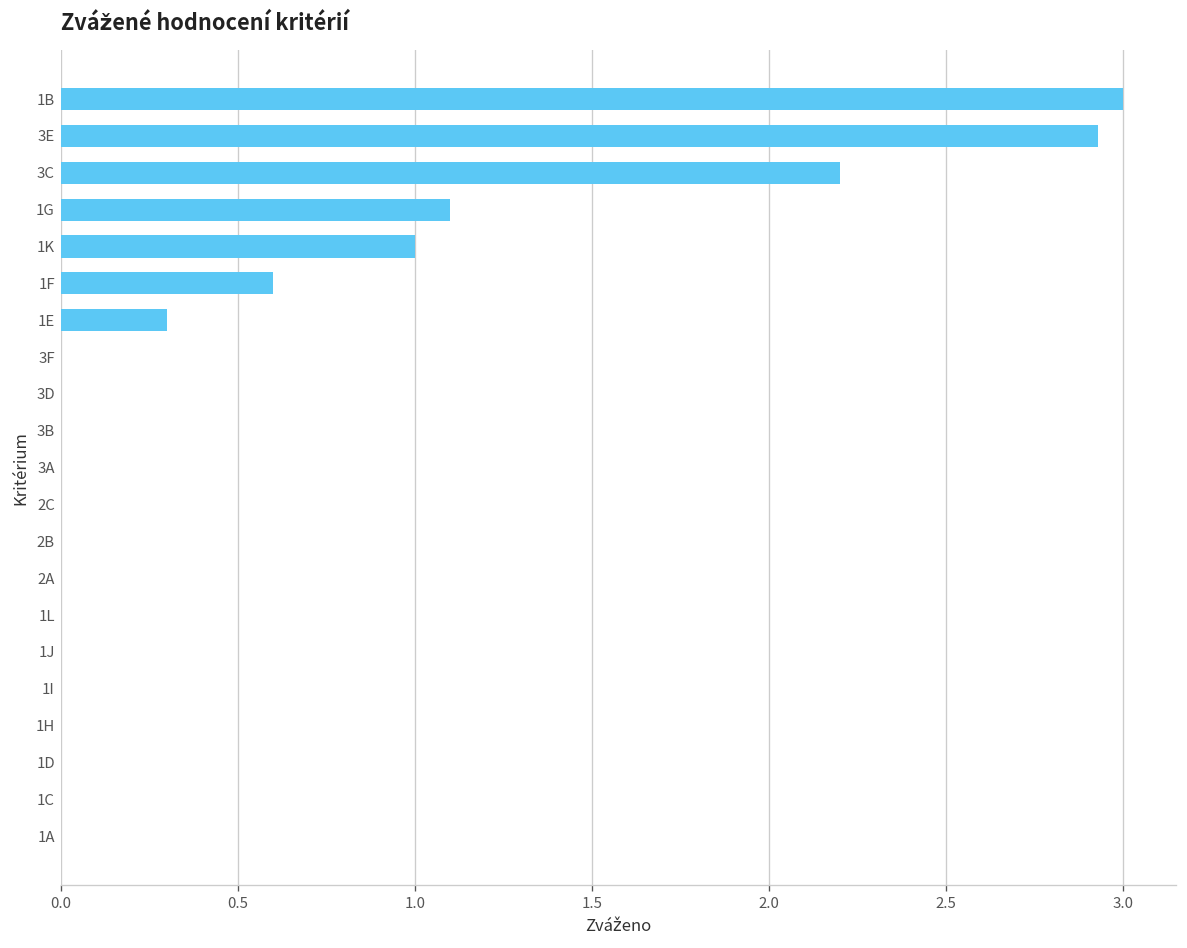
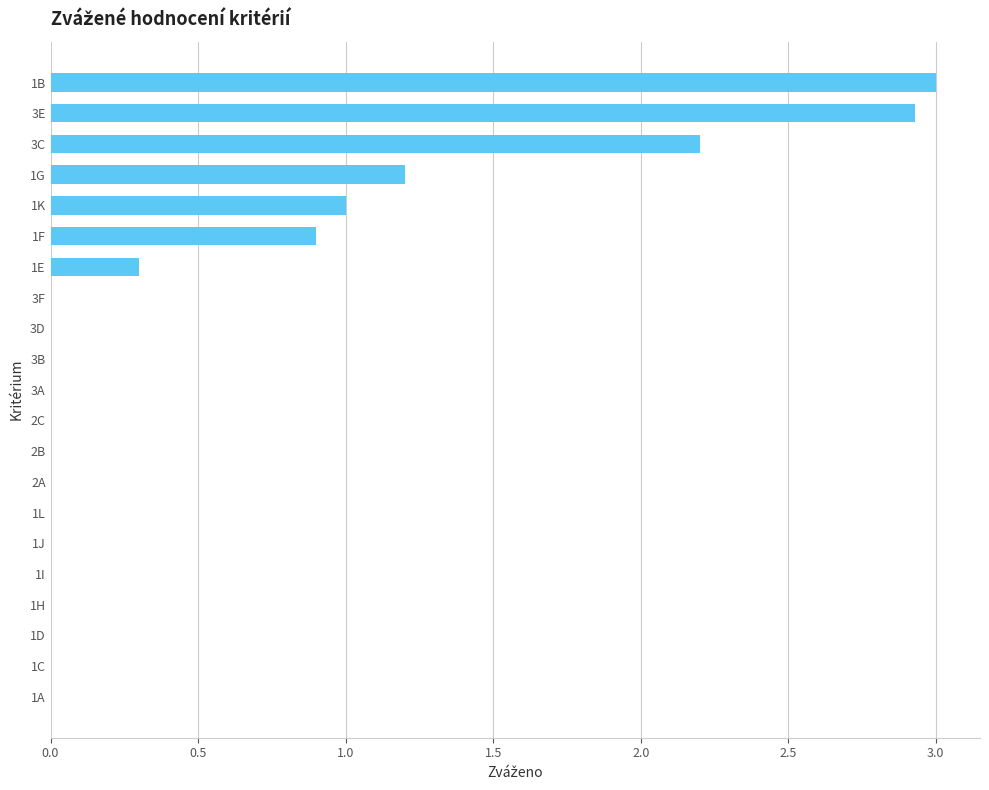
  {
    "1B": 3.0,
    "3E": 2.93,
    "3C": 2.2,
-   "1G": 1.1,
+   "1G": 1.2,
    "1K": 1.0,
-   "1F": 0.6,
+   "1F": 0.9,
    "1E": 0.3,
    "3F": 0.0,
    "3D": 0.0,
    "3B": 0.0,
    "3A": 0.0,
    "2C": 0.0,
    "2B": 0.0,
    "2A": 0.0,
    "1L": 0.0,
    "1J": 0.0,
    "1I": 0.0,
    "1H": 0.0,
    "1D": 0.0,
    "1C": 0.0,
    "1A": 0.0
  }
